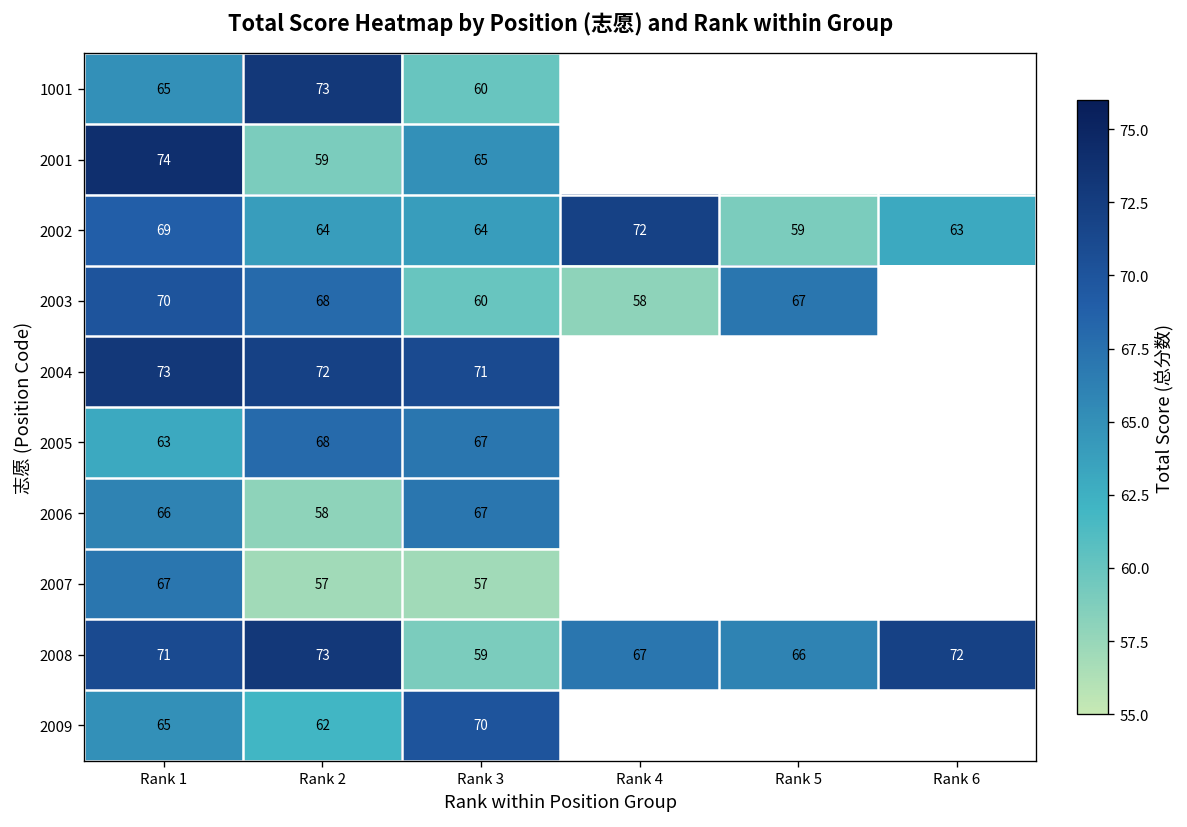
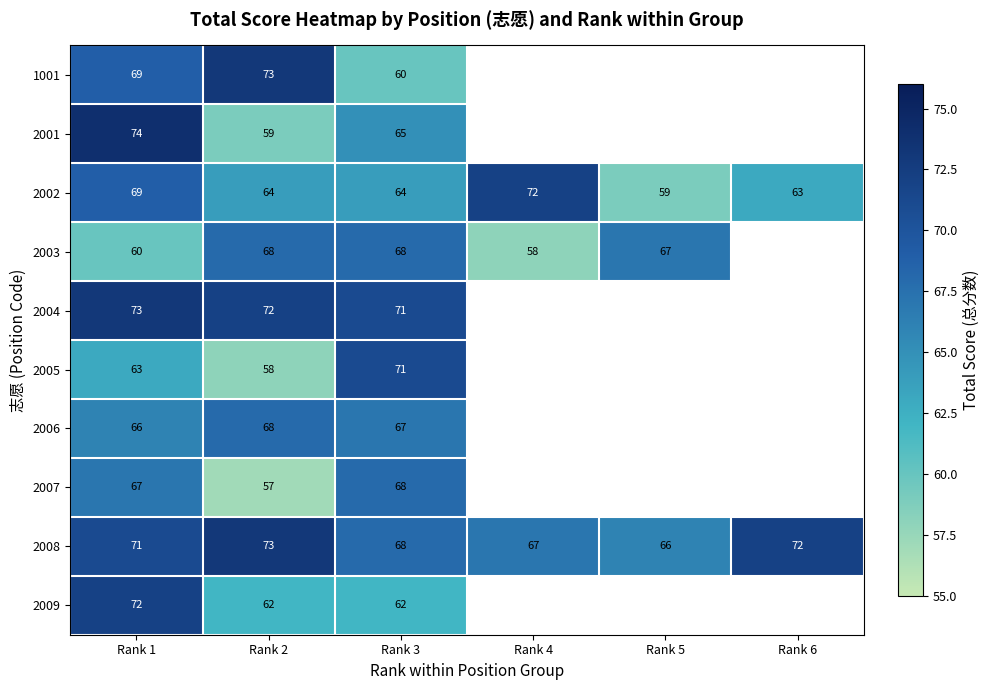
  {
    "1001": {
-     "Rank 1": 65,
+     "Rank 1": 69,
      "Rank 2": 73,
      "Rank 3": 60
    },
    "2001": {
      "Rank 1": 74,
      "Rank 2": 59,
      "Rank 3": 65
    },
    "2002": {
      "Rank 1": 69,
      "Rank 2": 64,
      "Rank 3": 64,
      "Rank 4": 72,
      "Rank 5": 59,
      "Rank 6": 63
    },
    "2003": {
-     "Rank 1": 70,
+     "Rank 1": 60,
      "Rank 2": 68,
-     "Rank 3": 60,
+     "Rank 3": 68,
      "Rank 4": 58,
      "Rank 5": 67
    },
    "2004": {
      "Rank 1": 73,
      "Rank 2": 72,
      "Rank 3": 71
    },
    "2005": {
      "Rank 1": 63,
-     "Rank 2": 68,
-     "Rank 3": 67
+     "Rank 2": 58,
+     "Rank 3": 71
    },
    "2006": {
      "Rank 1": 66,
-     "Rank 2": 58,
+     "Rank 2": 68,
      "Rank 3": 67
    },
    "2007": {
      "Rank 1": 67,
      "Rank 2": 57,
-     "Rank 3": 57
+     "Rank 3": 68
    },
    "2008": {
      "Rank 1": 71,
      "Rank 2": 73,
-     "Rank 3": 59,
+     "Rank 3": 68,
      "Rank 4": 67,
      "Rank 5": 66,
      "Rank 6": 72
    },
    "2009": {
-     "Rank 1": 65,
+     "Rank 1": 72,
      "Rank 2": 62,
-     "Rank 3": 70
+     "Rank 3": 62
    }
  }
